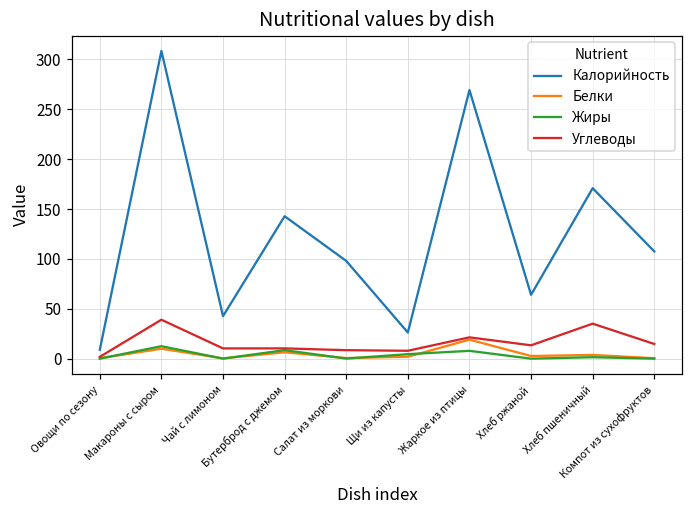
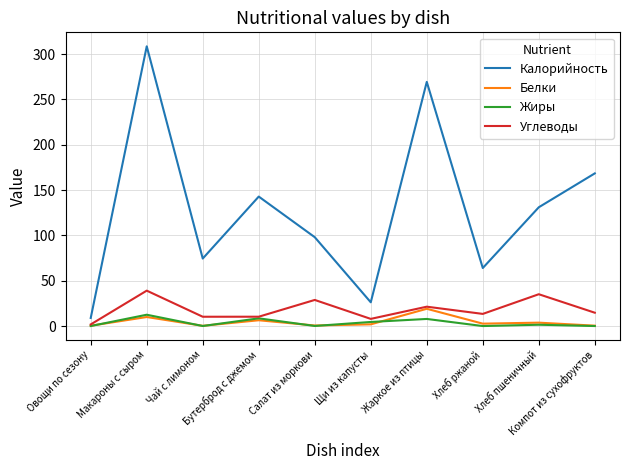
  {
    "Калорийность": {
      "Овощи по сезону": 10,
      "Макароны с сыром": 310,
-     "Чай с лимоном": 40,
+     "Чай с лимоном": 70,
      "Бутерброд с джемом": 140,
      "Салат из моркови": 100,
      "Щи из капусты": 30,
      "Жаркое из птицы": 270,
      "Хлеб ржаной": 60,
-     "Хлеб пшеничный": 170,
-     "Компот из сухофруктов": 110
+     "Хлеб пшеничный": 130,
+     "Компот из сухофруктов": 170
    },
    "Жиры": {
      "Жаркое из птицы": 10
    },
    "Углеводы": {
      "Макароны с сыром": 40,
      "Чай с лимоном": 10,
-     "Салат из моркови": 10,
+     "Салат из моркови": 30,
      "Щи из капусты": 10,
      "Хлеб ржаной": 10,
      "Хлеб пшеничный": 40,
      "Компот из сухофруктов": 10
    }
  }
